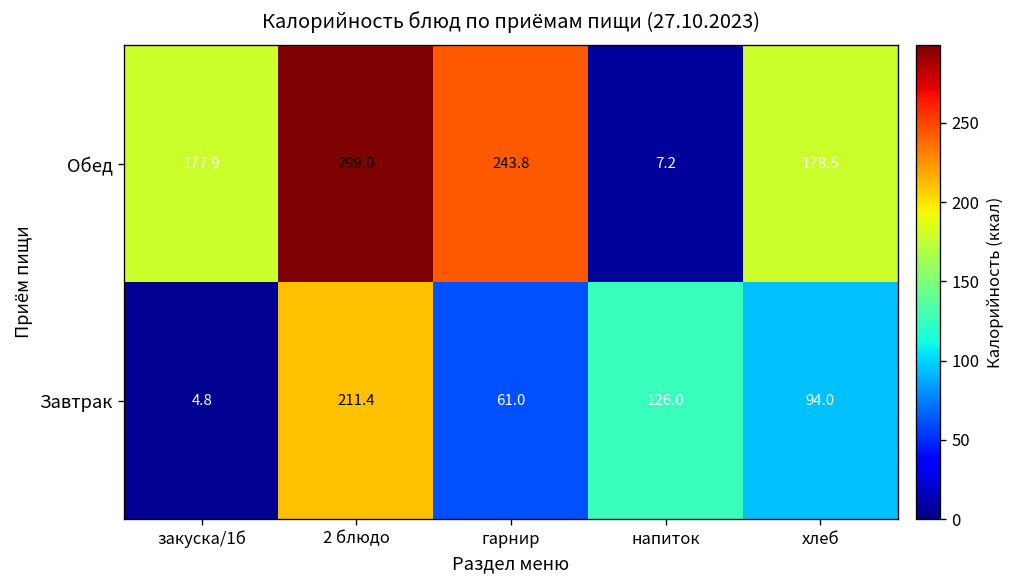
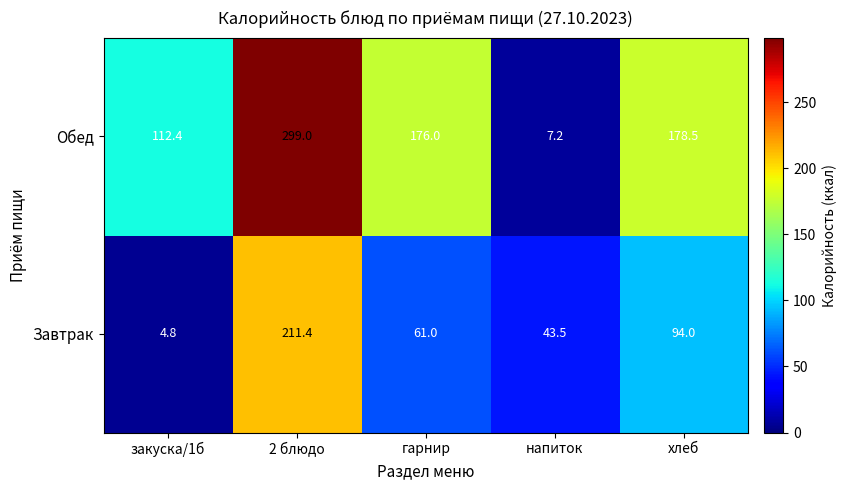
  {
    "Обед": {
-     "закуска/1б": 177.9,
+     "закуска/1б": 112.4,
      "2 блюдо": 299.0,
-     "гарнир": 243.8,
+     "гарнир": 176.0,
      "напиток": 7.2,
      "хлеб": 178.5
    },
    "Завтрак": {
      "закуска/1б": 4.8,
      "2 блюдо": 211.4,
      "гарнир": 61.0,
-     "напиток": 126.0,
+     "напиток": 43.5,
      "хлеб": 94.0
    }
  }
